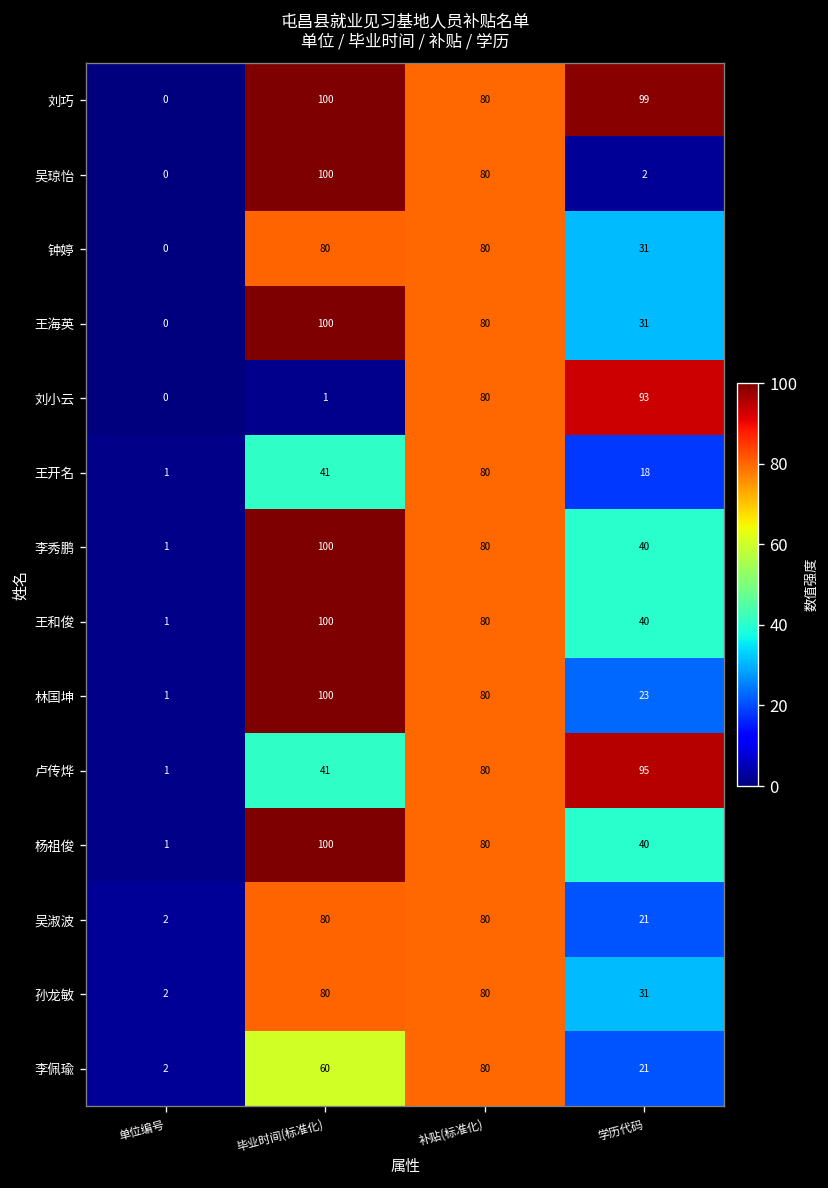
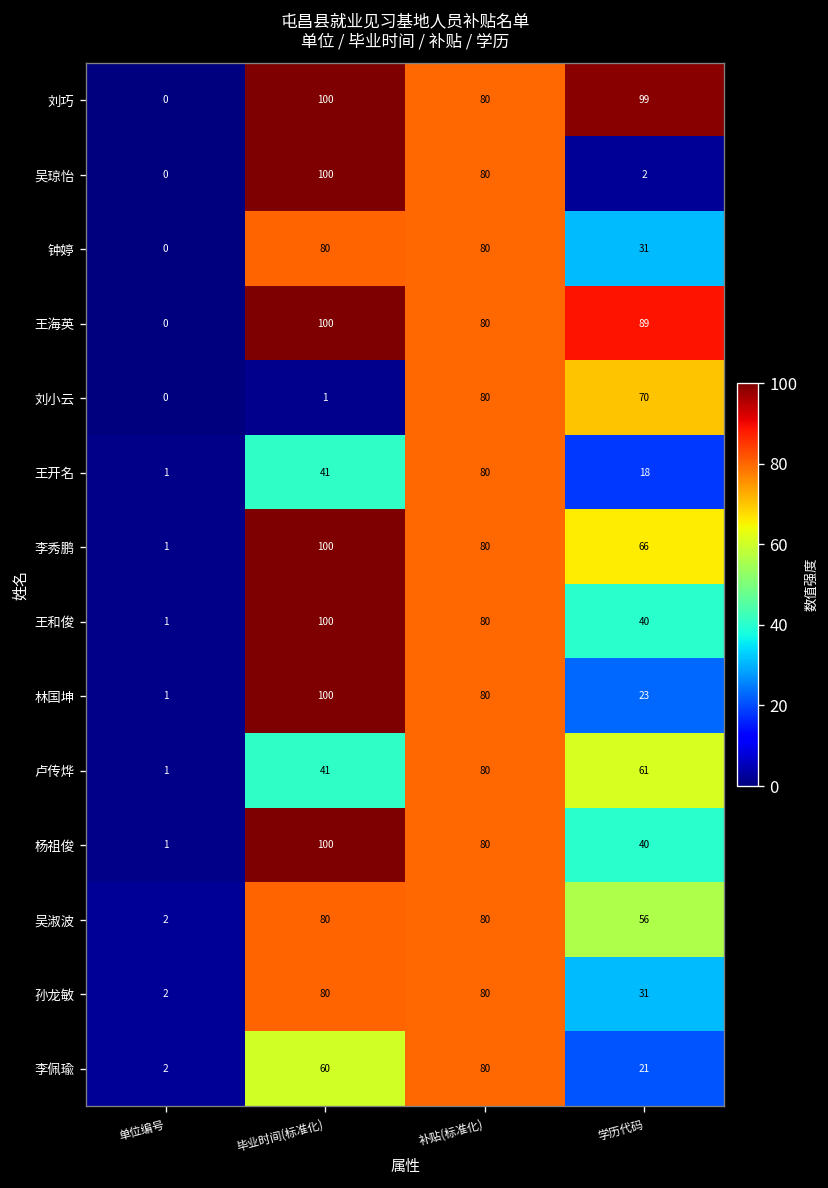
  {
    "刘巧": {
      "单位编号": 0,
      "毕业时间(标准化)": 100,
      "补贴(标准化)": 80,
      "学历代码": 99
    },
    "吴琼怡": {
      "单位编号": 0,
      "毕业时间(标准化)": 100,
      "补贴(标准化)": 80,
      "学历代码": 2
    },
    "钟婷": {
      "单位编号": 0,
      "毕业时间(标准化)": 80,
      "补贴(标准化)": 80,
      "学历代码": 31
    },
    "王海英": {
      "单位编号": 0,
      "毕业时间(标准化)": 100,
      "补贴(标准化)": 80,
-     "学历代码": 31
+     "学历代码": 89
    },
    "刘小云": {
      "单位编号": 0,
      "毕业时间(标准化)": 1,
      "补贴(标准化)": 80,
-     "学历代码": 93
+     "学历代码": 70
    },
    "王开名": {
      "单位编号": 1,
      "毕业时间(标准化)": 41,
      "补贴(标准化)": 80,
      "学历代码": 18
    },
    "李秀鹏": {
      "单位编号": 1,
      "毕业时间(标准化)": 100,
      "补贴(标准化)": 80,
-     "学历代码": 40
+     "学历代码": 66
    },
    "王和俊": {
      "单位编号": 1,
      "毕业时间(标准化)": 100,
      "补贴(标准化)": 80,
      "学历代码": 40
    },
    "林国坤": {
      "单位编号": 1,
      "毕业时间(标准化)": 100,
      "补贴(标准化)": 80,
      "学历代码": 23
    },
    "卢传烨": {
      "单位编号": 1,
      "毕业时间(标准化)": 41,
      "补贴(标准化)": 80,
-     "学历代码": 95
+     "学历代码": 61
    },
    "杨祖俊": {
      "单位编号": 1,
      "毕业时间(标准化)": 100,
      "补贴(标准化)": 80,
      "学历代码": 40
    },
    "吴淑波": {
      "单位编号": 2,
      "毕业时间(标准化)": 80,
      "补贴(标准化)": 80,
-     "学历代码": 21
+     "学历代码": 56
    },
    "孙龙敏": {
      "单位编号": 2,
      "毕业时间(标准化)": 80,
      "补贴(标准化)": 80,
      "学历代码": 31
    },
    "李佩瑜": {
      "单位编号": 2,
      "毕业时间(标准化)": 60,
      "补贴(标准化)": 80,
      "学历代码": 21
    }
  }
